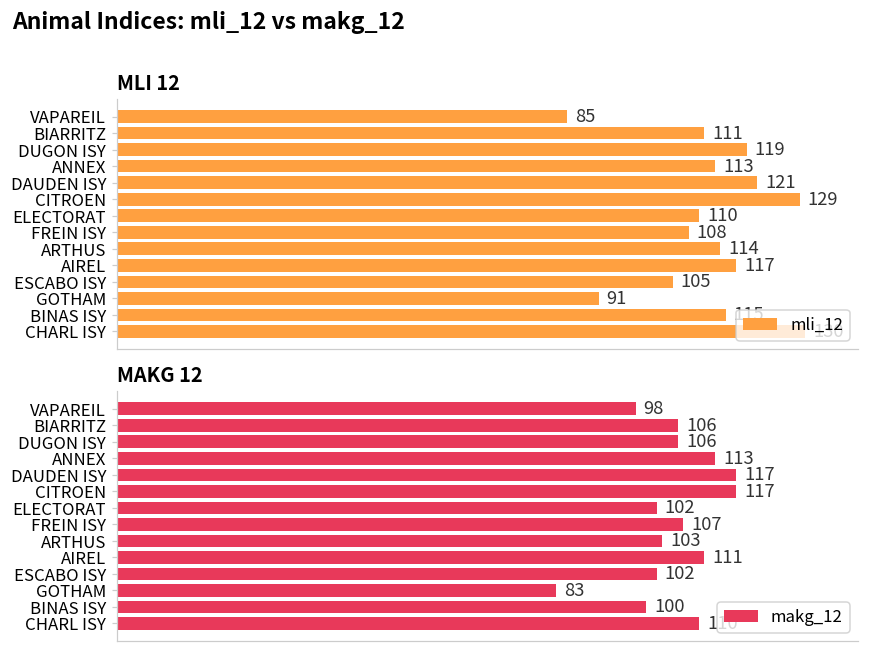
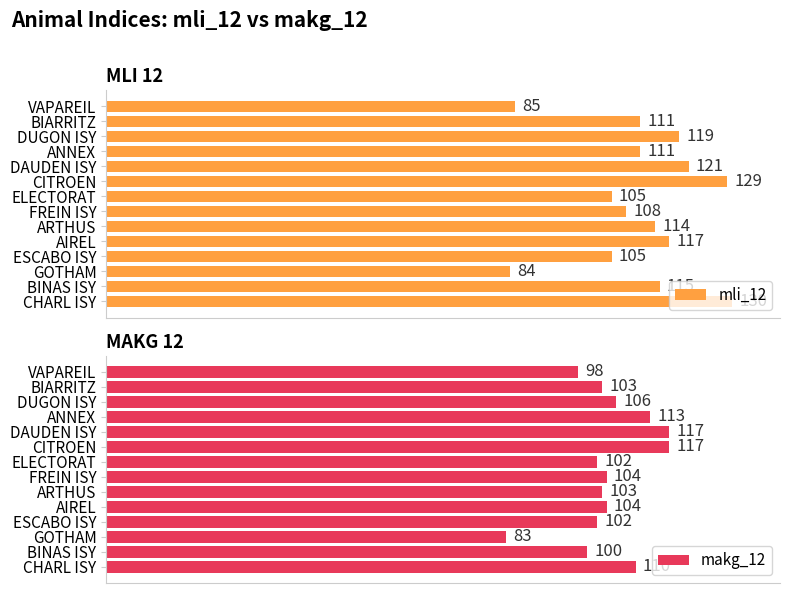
  {
    "MLI 12": {
      "VAPAREIL": 85,
      "BIARRITZ": 111,
      "DUGON ISY": 119,
-     "ANNEX": 113,
+     "ANNEX": 111,
      "DAUDEN ISY": 121,
      "CITROEN": 129,
-     "ELECTORAT": 110,
+     "ELECTORAT": 105,
      "FREIN ISY": 108,
      "ARTHUS": 114,
      "AIREL": 117,
      "ESCABO ISY": 105,
-     "GOTHAM": 91
+     "GOTHAM": 84
    },
    "MAKG 12": {
      "VAPAREIL": 98,
-     "BIARRITZ": 106,
+     "BIARRITZ": 103,
      "DUGON ISY": 106,
      "ANNEX": 113,
      "DAUDEN ISY": 117,
      "CITROEN": 117,
      "ELECTORAT": 102,
-     "FREIN ISY": 107,
+     "FREIN ISY": 104,
      "ARTHUS": 103,
-     "AIREL": 111,
+     "AIREL": 104,
      "ESCABO ISY": 102,
      "GOTHAM": 83,
      "BINAS ISY": 100
    }
  }
